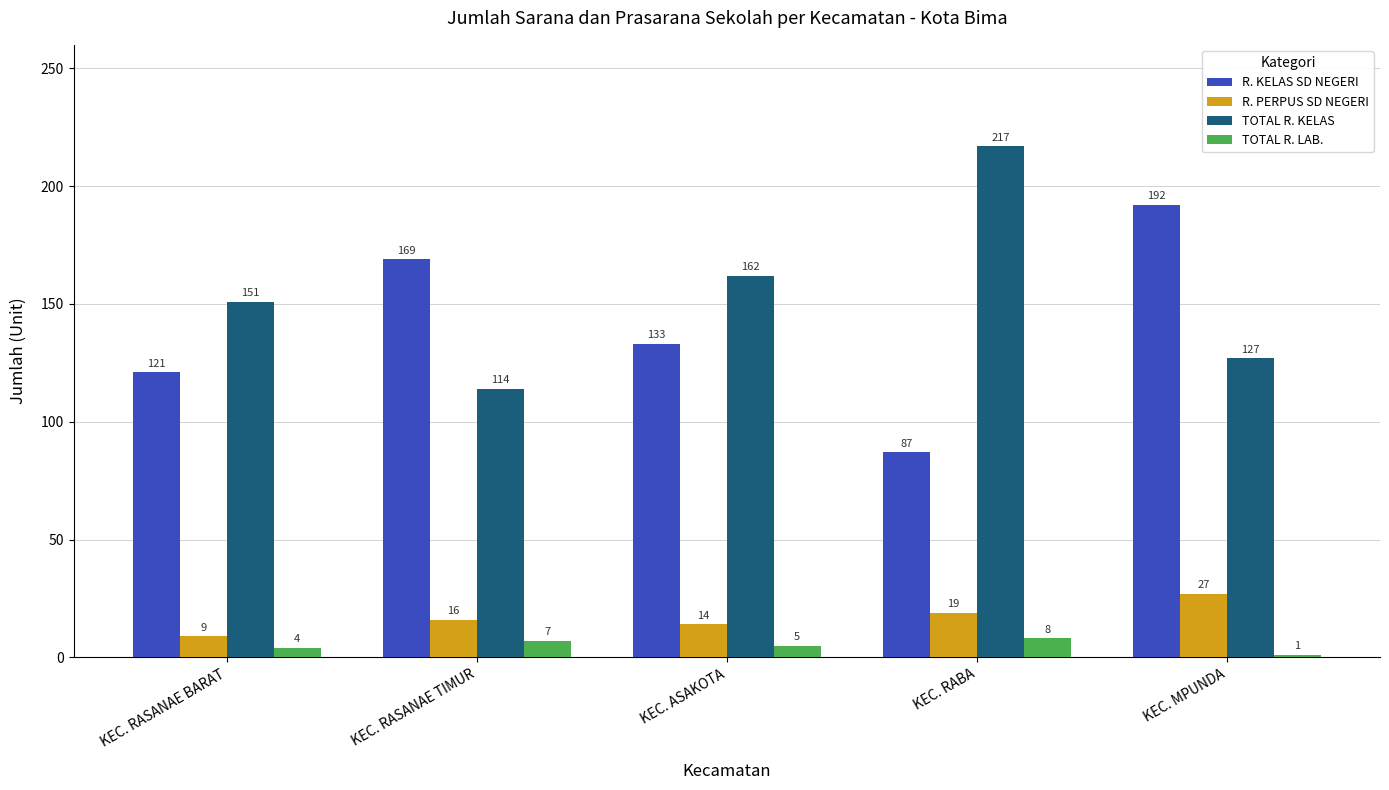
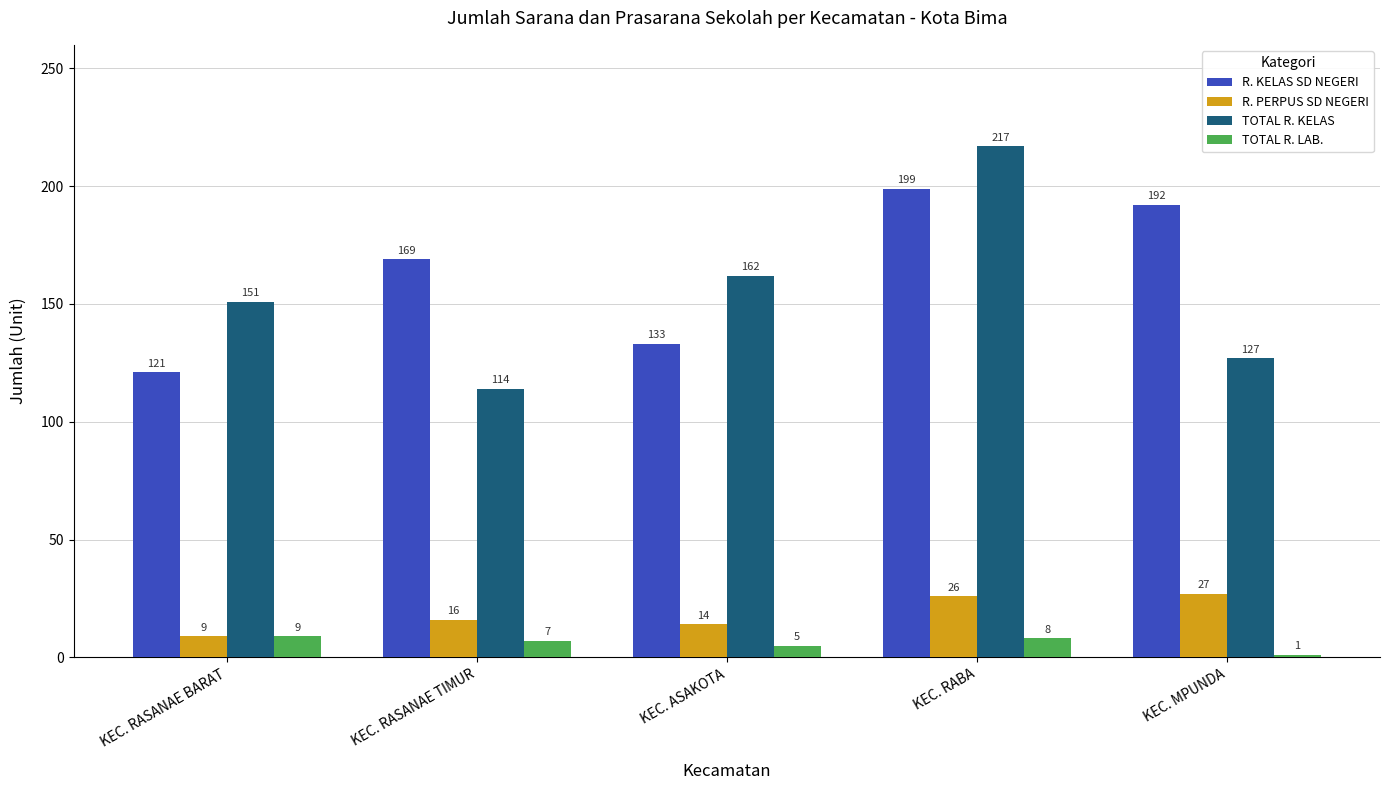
  {
    "R. KELAS SD NEGERI": {
      "KEC. RASANAE BARAT": 121,
      "KEC. RASANAE TIMUR": 169,
      "KEC. ASAKOTA": 133,
-     "KEC. RABA": 87,
+     "KEC. RABA": 199,
      "KEC. MPUNDA": 192
    },
    "R. PERPUS SD NEGERI": {
      "KEC. RASANAE BARAT": 9,
      "KEC. RASANAE TIMUR": 16,
      "KEC. ASAKOTA": 14,
-     "KEC. RABA": 19,
+     "KEC. RABA": 26,
      "KEC. MPUNDA": 27
    },
    "TOTAL R. KELAS": {
      "KEC. RASANAE BARAT": 151,
      "KEC. RASANAE TIMUR": 114,
      "KEC. ASAKOTA": 162,
      "KEC. RABA": 217,
      "KEC. MPUNDA": 127
    },
    "TOTAL R. LAB.": {
-     "KEC. RASANAE BARAT": 4,
+     "KEC. RASANAE BARAT": 9,
      "KEC. RASANAE TIMUR": 7,
      "KEC. ASAKOTA": 5,
      "KEC. RABA": 8,
      "KEC. MPUNDA": 1
    }
  }
